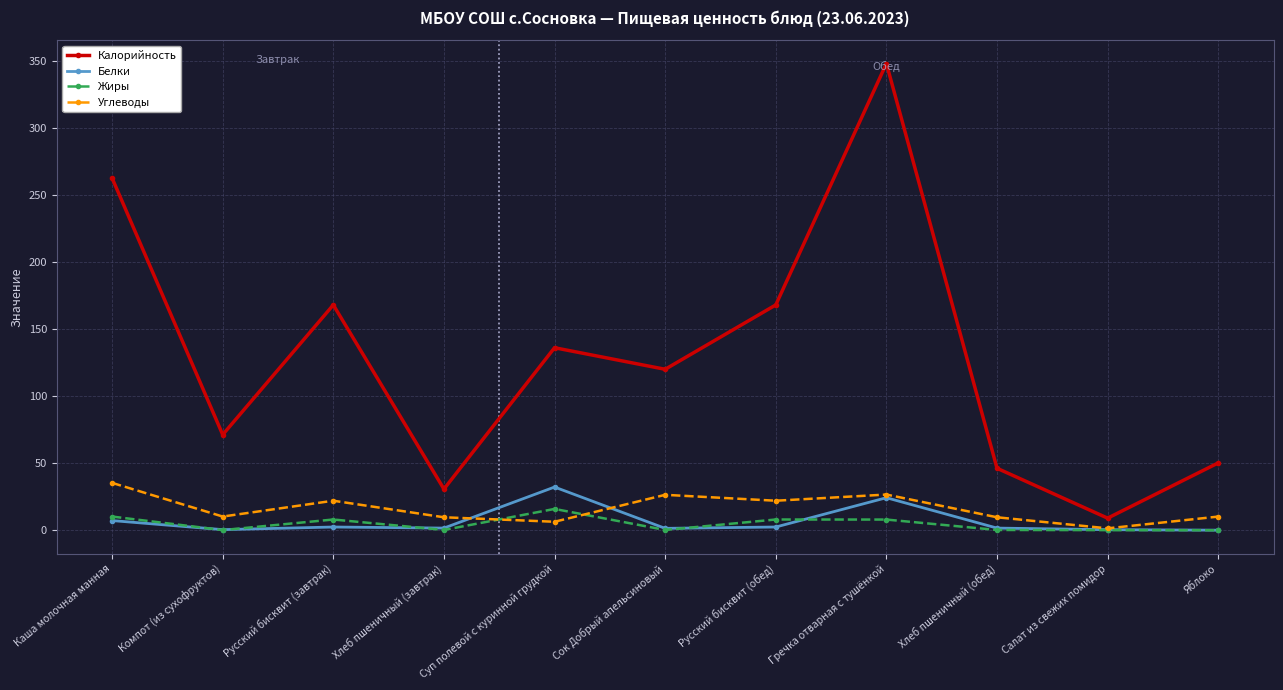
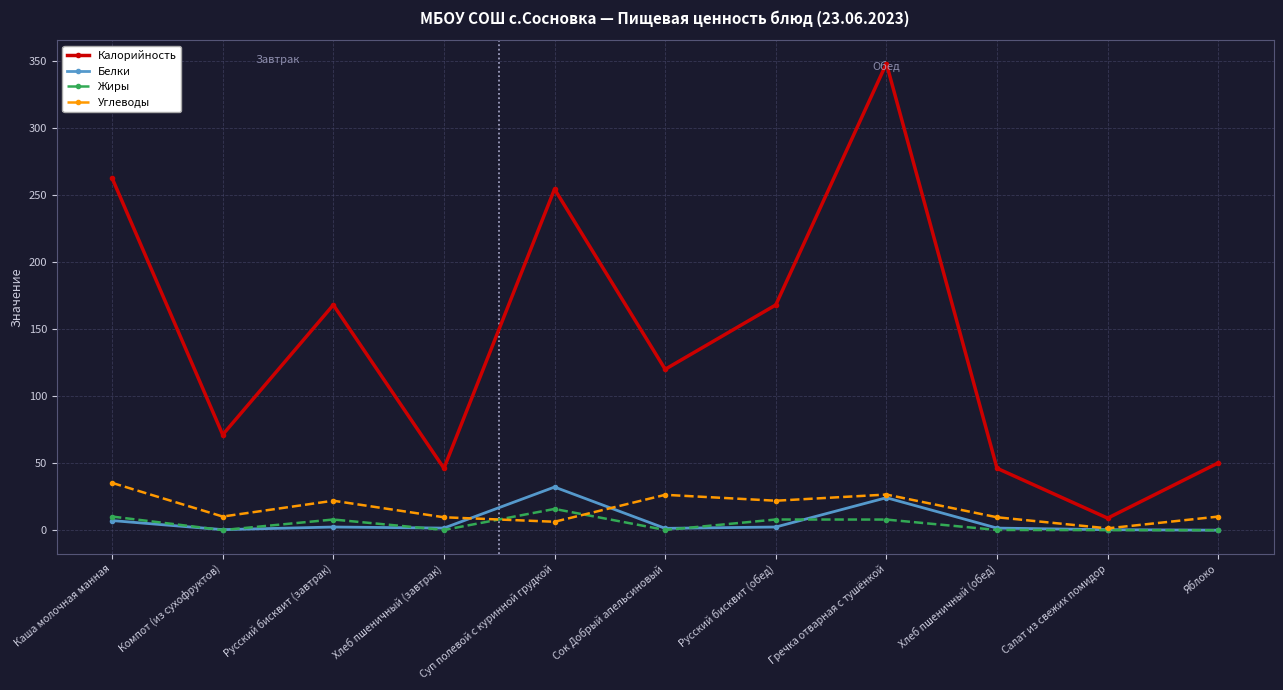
  {
    "Калорийность": {
      "Каша молочная манная": 263,
      "Компот (из сухофруктов)": 71,
      "Русский бисквит (завтрак)": 168,
-     "Хлеб пшеничный (завтрак)": 31,
-     "Суп полевой с куринной грудкой": 136,
+     "Хлеб пшеничный (завтрак)": 46,
+     "Суп полевой с куринной грудкой": 254,
      "Сок Добрый апельсиновый": 120,
      "Русский бисквит (обед)": 168,
      "Гречка отварная с тушёнкой": 348,
      "Хлеб пшеничный (обед)": 46,
      "Салат из свежих помидор": 9,
      "Яблоко": 50
    },
    "Белки": {
      "Каша молочная манная": 7,
      "Русский бисквит (завтрак)": 2,
      "Суп полевой с куринной грудкой": 32,
      "Русский бисквит (обед)": 2,
      "Гречка отварная с тушёнкой": 24
    },
    "Жиры": {
      "Каша молочная манная": 10,
      "Русский бисквит (завтрак)": 8,
      "Суп полевой с куринной грудкой": 16,
      "Русский бисквит (обед)": 8,
      "Гречка отварная с тушёнкой": 8
    },
    "Углеводы": {
      "Каша молочная манная": 35,
      "Компот (из сухофруктов)": 10,
      "Русский бисквит (завтрак)": 22,
      "Хлеб пшеничный (завтрак)": 10,
      "Суп полевой с куринной грудкой": 6,
      "Сок Добрый апельсиновый": 26,
      "Русский бисквит (обед)": 22,
      "Гречка отварная с тушёнкой": 27,
      "Хлеб пшеничный (обед)": 10,
      "Яблоко": 10
    }
  }
